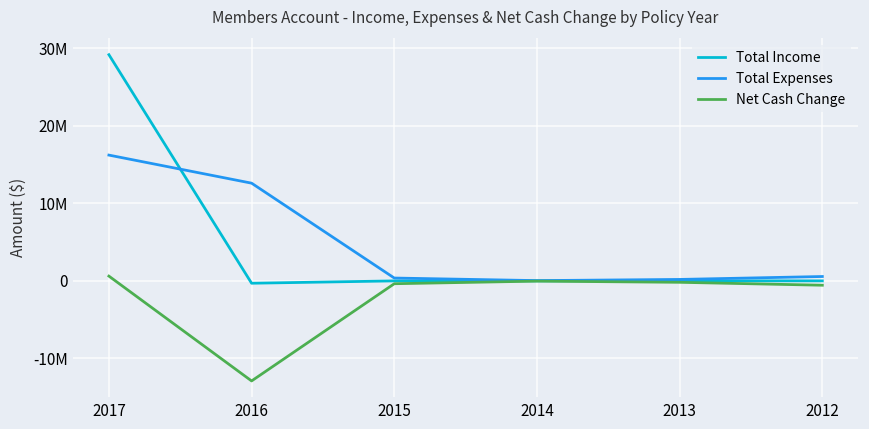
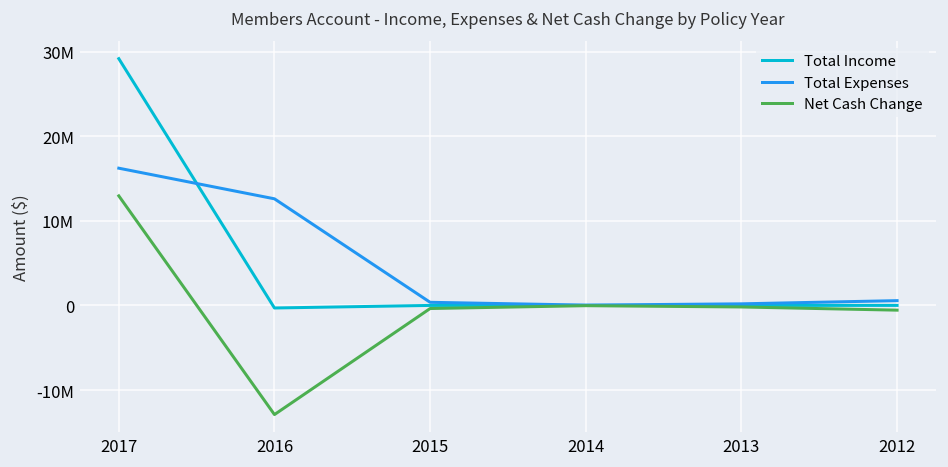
  {
    "Net Cash Change": {
-     "2017": 1000000,
+     "2017": 13000000,
      "2016": -13000000,
      "2012": -1000000
    }
  }
